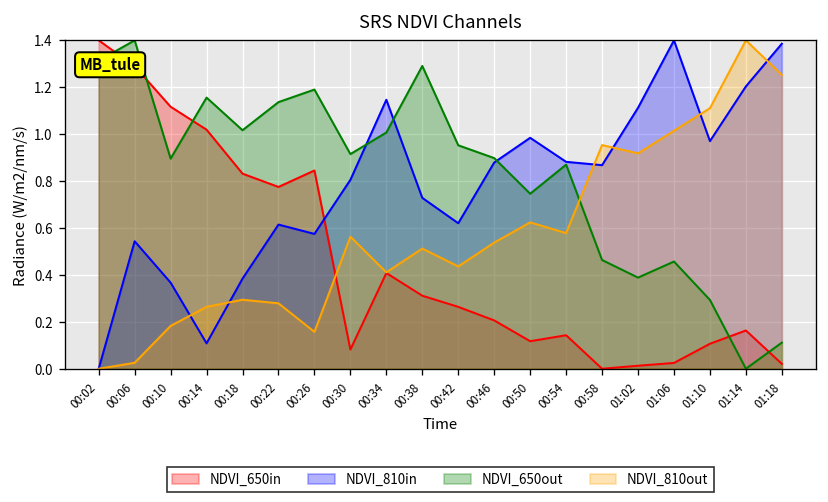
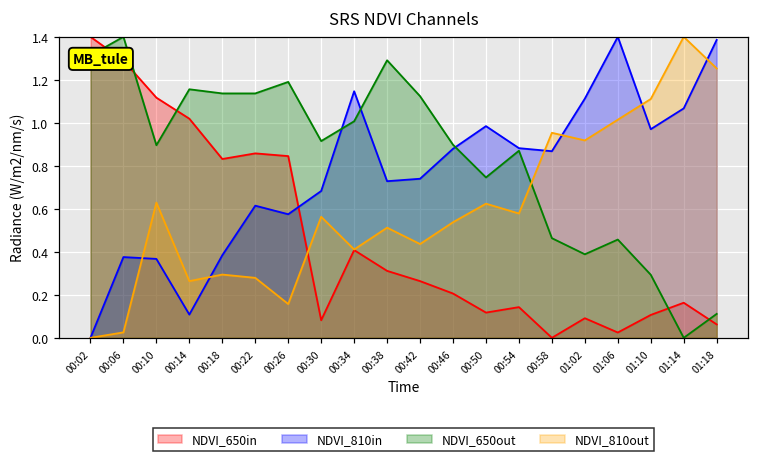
  {
    "NDVI_650in": {
      "00:02": 1.40,
      "00:10": 1.12,
      "00:14": 1.02,
      "00:18": 0.83,
-     "00:22": 0.78,
+     "00:22": 0.86,
      "00:26": 0.85,
      "00:30": 0.08,
      "00:38": 0.31,
      "00:42": 0.26,
      "00:46": 0.21,
      "00:50": 0.12,
      "00:54": 0.14,
      "00:58": 0.00,
-     "01:02": 0.01,
+     "01:02": 0.09,
      "01:06": 0.02,
      "01:10": 0.11,
      "01:14": 0.16,
-     "01:18": 0.02
+     "01:18": 0.06
    },
    "NDVI_810in": {
-     "00:06": 0.54,
+     "00:06": 0.38,
      "00:10": 0.37,
      "00:14": 0.11,
      "00:18": 0.38,
      "00:22": 0.61,
      "00:26": 0.57,
-     "00:30": 0.81,
+     "00:30": 0.68,
      "00:34": 1.15,
      "00:38": 0.73,
-     "00:42": 0.62,
+     "00:42": 0.74,
      "00:46": 0.88,
      "00:50": 0.98,
      "00:58": 0.87,
      "01:02": 1.11,
      "01:06": 1.40,
      "01:10": 0.97,
-     "01:14": 1.20,
+     "01:14": 1.07,
      "01:18": 1.39
    },
    "NDVI_650out": {
      "00:06": 1.40,
      "00:10": 0.90,
      "00:14": 1.16,
-     "00:18": 1.02,
+     "00:18": 1.14,
      "00:22": 1.14,
      "00:26": 1.19,
      "00:30": 0.92,
      "00:34": 1.01,
      "00:38": 1.29,
-     "00:42": 0.95,
+     "00:42": 1.12,
      "00:46": 0.90,
      "00:50": 0.75,
      "00:58": 0.46,
      "01:02": 0.39,
      "01:06": 0.46,
      "01:10": 0.29,
      "01:14": 0.00,
      "01:18": 0.11
    },
    "NDVI_810out": {
      "00:06": 0.03,
-     "00:10": 0.18,
+     "00:10": 0.63,
      "00:14": 0.26,
      "00:18": 0.29,
      "00:22": 0.28,
      "00:26": 0.16,
      "00:30": 0.56,
      "00:38": 0.51,
      "00:42": 0.44,
      "00:46": 0.54,
      "00:50": 0.62,
      "00:54": 0.58,
      "00:58": 0.95,
      "01:02": 0.92,
      "01:06": 1.01,
      "01:10": 1.11,
      "01:14": 1.40,
      "01:18": 1.25
    }
  }
